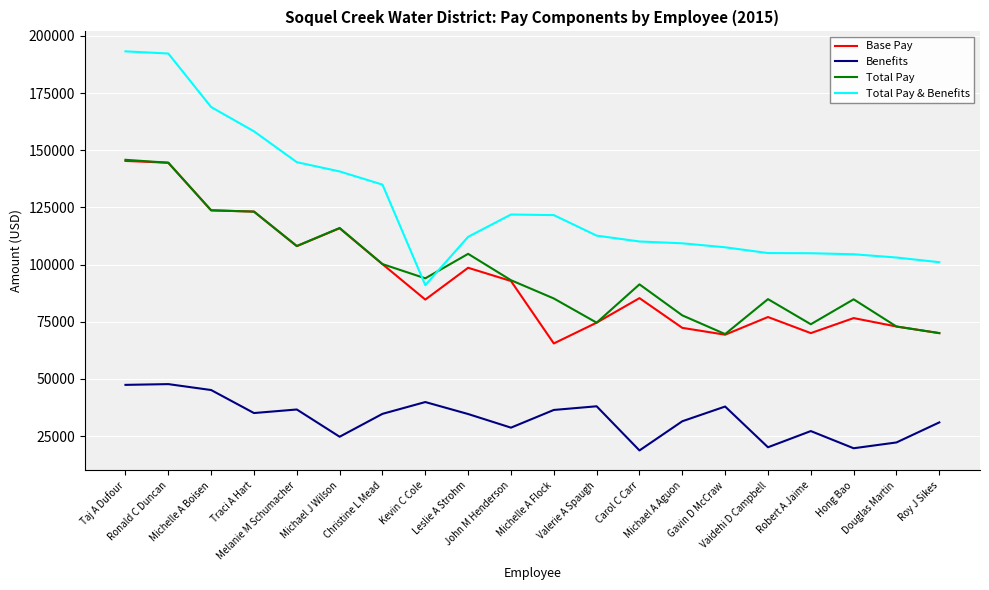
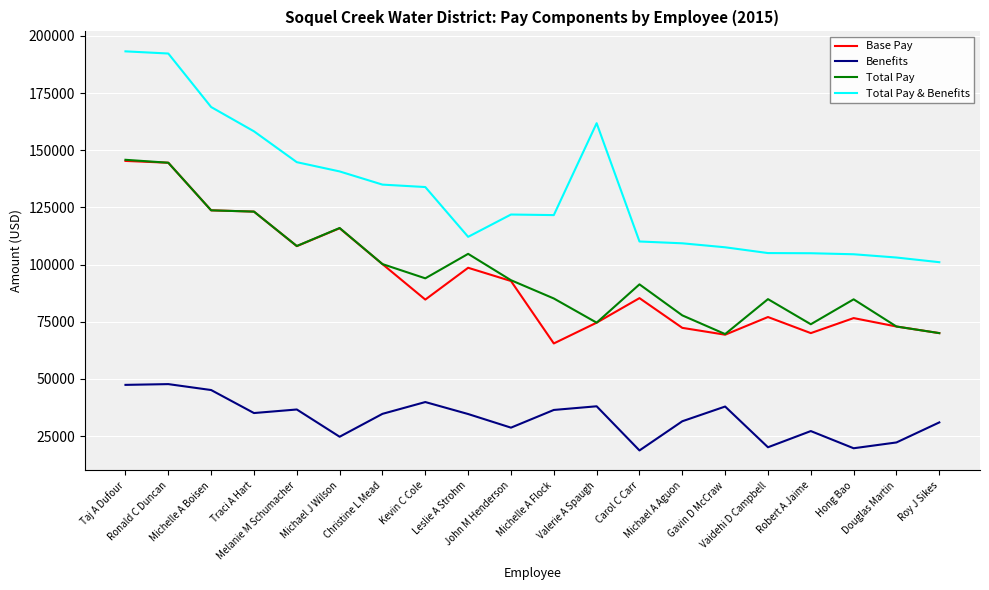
  {
    "Base Pay": {
      "Kevin C Cole": 85000,
      "Leslie A Strohm": 99000,
      "Michelle A Flock": 66000,
      "Carol C Carr": 85000,
      "Michael A Aguon": 72000,
      "Vaidehi D Campbell": 77000,
      "Robert A Jaime": 70000,
      "Hong Bao": 77000
    },
    "Benefits": {
      "Taj A Dufour": 47000,
      "Ronald C Duncan": 48000,
      "Michelle A Boisen": 45000,
      "Traci A Hart": 35000,
      "Melanie M Schumacher": 37000,
      "Michael J Wilson": 25000,
      "Christine L Mead": 35000,
      "Kevin C Cole": 40000,
      "Leslie A Strohm": 35000,
      "John M Henderson": 29000,
      "Michelle A Flock": 36000,
      "Valerie A Spaugh": 38000,
      "Carol C Carr": 19000,
      "Michael A Aguon": 32000,
      "Gavin D McCraw": 38000,
      "Vaidehi D Campbell": 20000,
      "Robert A Jaime": 27000,
      "Hong Bao": 20000,
      "Douglas Martin": 22000,
      "Roy J Sikes": 31000
    },
    "Total Pay": {
      "Kevin C Cole": 94000,
      "Leslie A Strohm": 105000,
      "Michelle A Flock": 85000,
      "Carol C Carr": 91000,
      "Michael A Aguon": 78000,
      "Vaidehi D Campbell": 85000,
      "Robert A Jaime": 74000,
      "Hong Bao": 85000
    },
    "Total Pay & Benefits": {
      "Taj A Dufour": 193000,
      "Ronald C Duncan": 192000,
      "Michelle A Boisen": 169000,
      "Traci A Hart": 158000,
      "Melanie M Schumacher": 145000,
      "Michael J Wilson": 141000,
      "Christine L Mead": 135000,
-     "Kevin C Cole": 91000,
+     "Kevin C Cole": 134000,
      "Leslie A Strohm": 112000,
      "John M Henderson": 122000,
      "Michelle A Flock": 122000,
-     "Valerie A Spaugh": 113000,
+     "Valerie A Spaugh": 162000,
      "Carol C Carr": 110000,
      "Michael A Aguon": 109000,
      "Gavin D McCraw": 108000,
      "Vaidehi D Campbell": 105000,
      "Robert A Jaime": 105000,
      "Hong Bao": 105000,
      "Douglas Martin": 103000,
      "Roy J Sikes": 101000
    }
  }
